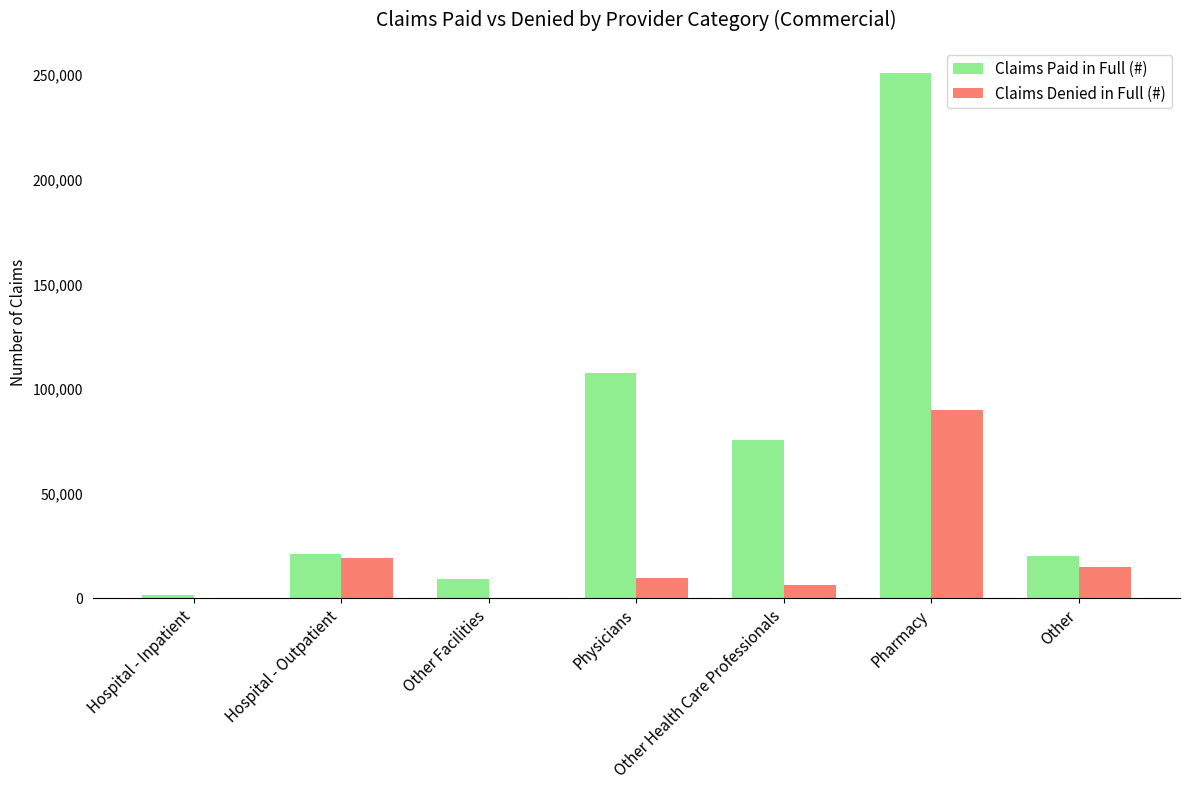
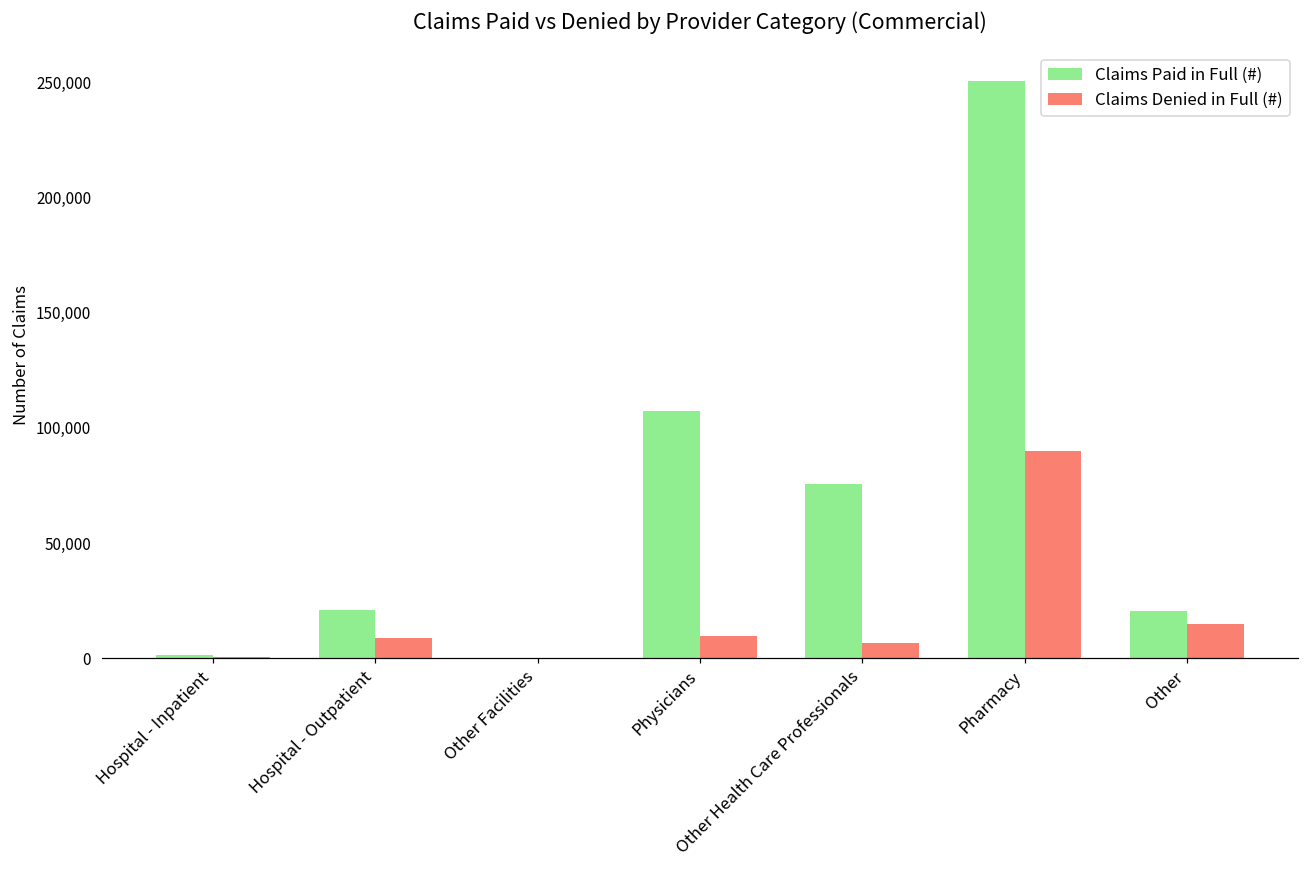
  {
    "Claims Paid in Full (#)": {
      "Hospital - Inpatient": "1,000",
      "Hospital - Outpatient": "21,000",
-     "Other Facilities": "9,000",
+     "Other Facilities": "0",
      "Physicians": "108,000",
      "Other Health Care Professionals": "76,000",
      "Pharmacy": "251,000",
      "Other": "20,000"
    },
    "Claims Denied in Full (#)": {
-     "Hospital - Outpatient": "19,000",
+     "Hospital - Outpatient": "9,000",
      "Physicians": "10,000",
      "Other Health Care Professionals": "6,000",
      "Pharmacy": "90,000",
      "Other": "15,000"
    }
  }
